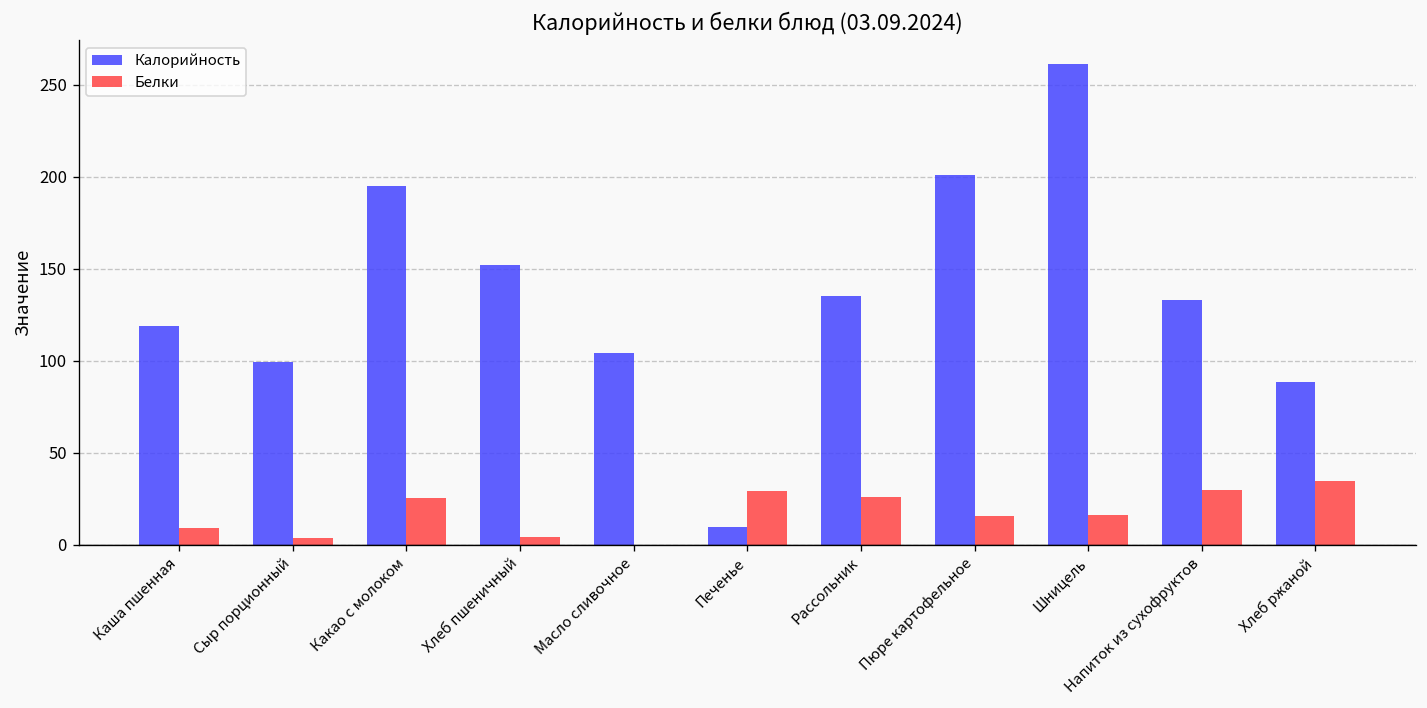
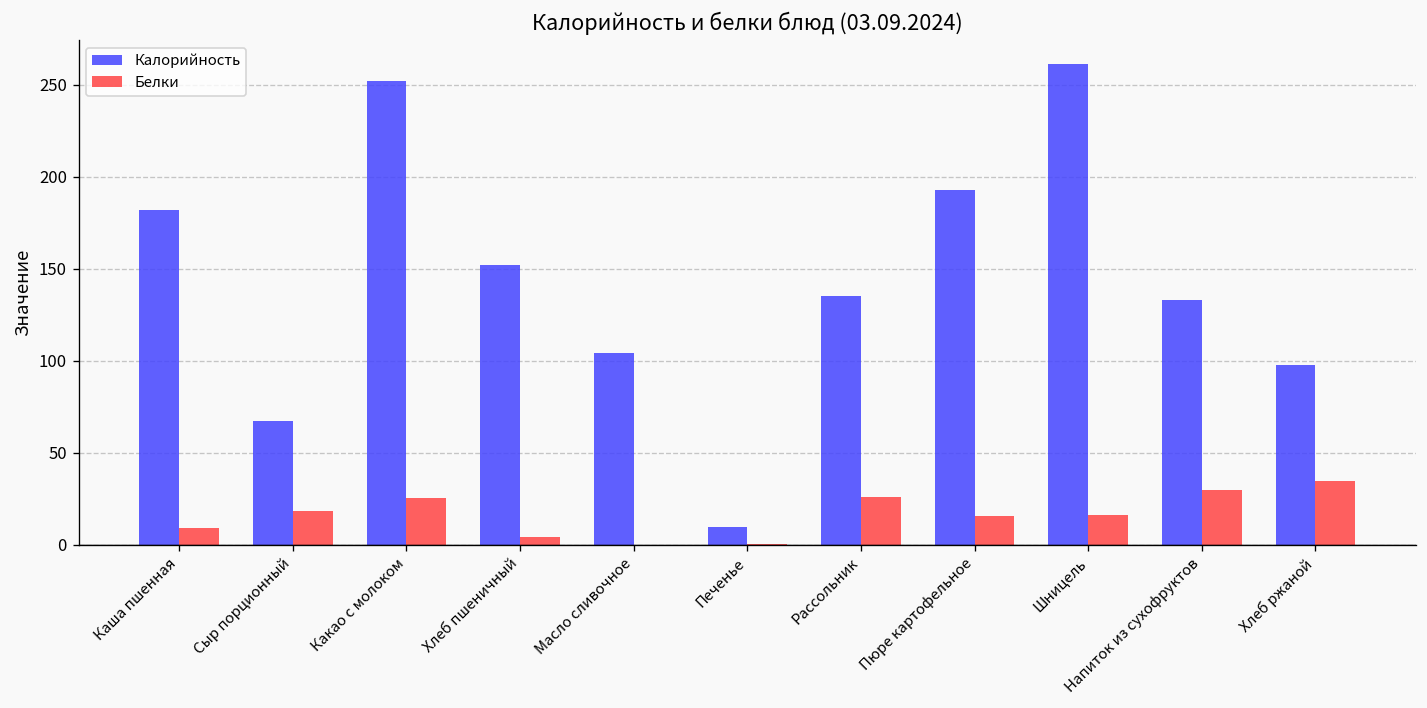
  {
    "Калорийность": {
-     "Каша пшенная": 119,
-     "Сыр порционный": 99,
-     "Какао с молоком": 195,
+     "Каша пшенная": 182,
+     "Сыр порционный": 68,
+     "Какао с молоком": 252,
      "Хлеб пшеничный": 152,
      "Масло сливочное": 104,
      "Печенье": 10,
      "Рассольник": 135,
-     "Пюре картофельное": 201,
+     "Пюре картофельное": 193,
      "Шницель": 261,
      "Напиток из сухофруктов": 133,
-     "Хлеб ржаной": 89
+     "Хлеб ржаной": 98
    },
    "Белки": {
      "Каша пшенная": 9,
-     "Сыр порционный": 4,
+     "Сыр порционный": 18,
      "Какао с молоком": 26,
      "Хлеб пшеничный": 4,
-     "Печенье": 29,
+     "Печенье": 0,
      "Рассольник": 26,
      "Пюре картофельное": 15,
      "Шницель": 16,
      "Напиток из сухофруктов": 30,
      "Хлеб ржаной": 35
    }
  }
